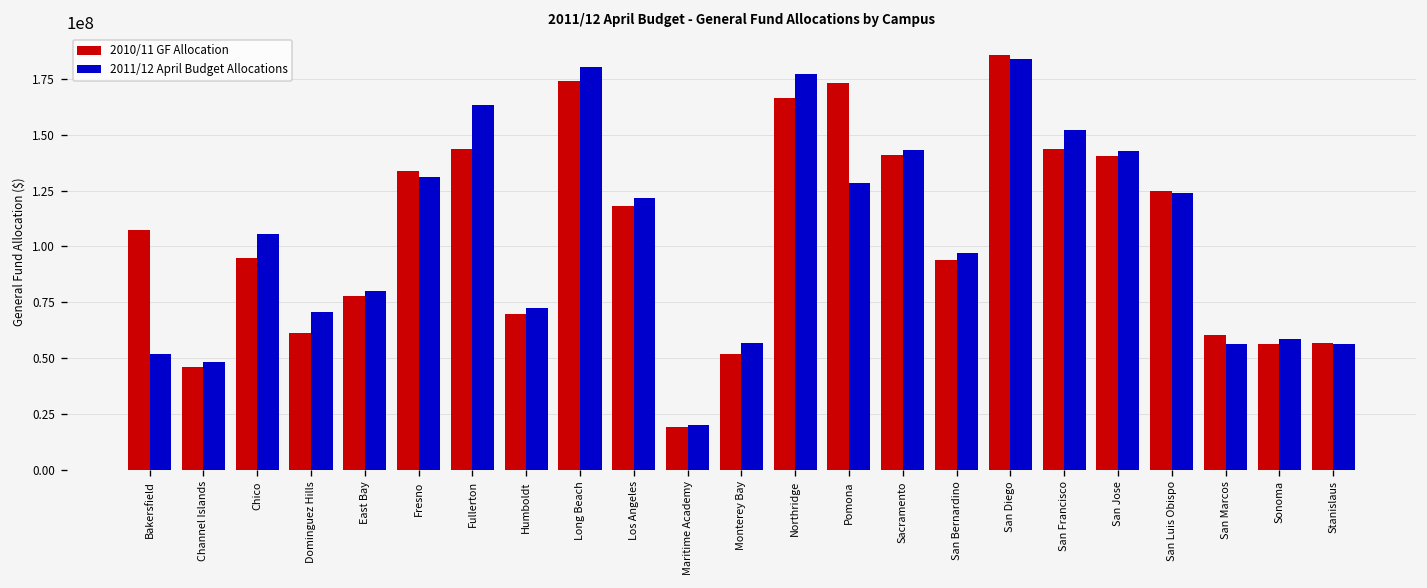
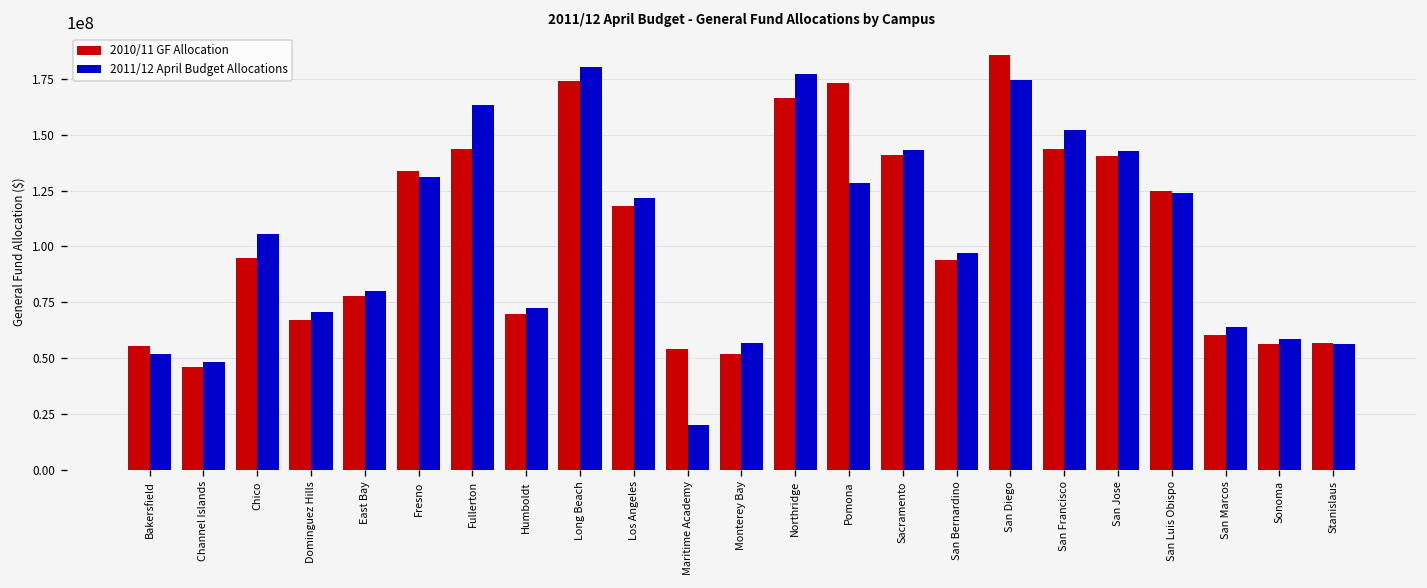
  {
    "2010/11 GF Allocation": {
-     "Bakersfield": 107000000,
+     "Bakersfield": 55000000,
      "Channel Islands": 46000000,
      "Chico": 95000000,
-     "Dominguez Hills": 61000000,
+     "Dominguez Hills": 67000000,
      "East Bay": 78000000,
      "Fresno": 134000000,
      "Fullerton": 144000000,
      "Humboldt": 70000000,
      "Long Beach": 174000000,
      "Los Angeles": 118000000,
-     "Maritime Academy": 19000000,
+     "Maritime Academy": 54000000,
      "Monterey Bay": 52000000,
      "Northridge": 167000000,
      "Pomona": 174000000,
      "Sacramento": 141000000,
      "San Bernardino": 94000000,
      "San Diego": 186000000,
      "San Francisco": 144000000,
      "San Jose": 141000000,
      "San Luis Obispo": 125000000,
      "San Marcos": 60000000,
      "Sonoma": 56000000,
      "Stanislaus": 57000000
    },
    "2011/12 April Budget Allocations": {
      "Bakersfield": 52000000,
      "Channel Islands": 48000000,
      "Chico": 106000000,
      "Dominguez Hills": 71000000,
      "East Bay": 80000000,
      "Fresno": 131000000,
      "Fullerton": 163000000,
      "Humboldt": 72000000,
      "Long Beach": 181000000,
      "Los Angeles": 122000000,
      "Maritime Academy": 20000000,
      "Monterey Bay": 57000000,
      "Northridge": 177000000,
      "Pomona": 128000000,
      "Sacramento": 143000000,
      "San Bernardino": 97000000,
-     "San Diego": 184000000,
+     "San Diego": 174000000,
      "San Francisco": 152000000,
      "San Jose": 143000000,
      "San Luis Obispo": 124000000,
-     "San Marcos": 56000000,
+     "San Marcos": 64000000,
      "Sonoma": 58000000,
      "Stanislaus": 56000000
    }
  }
